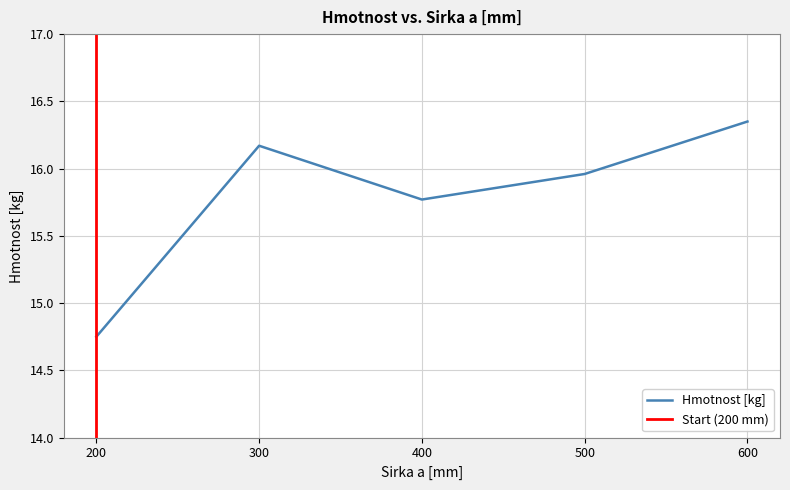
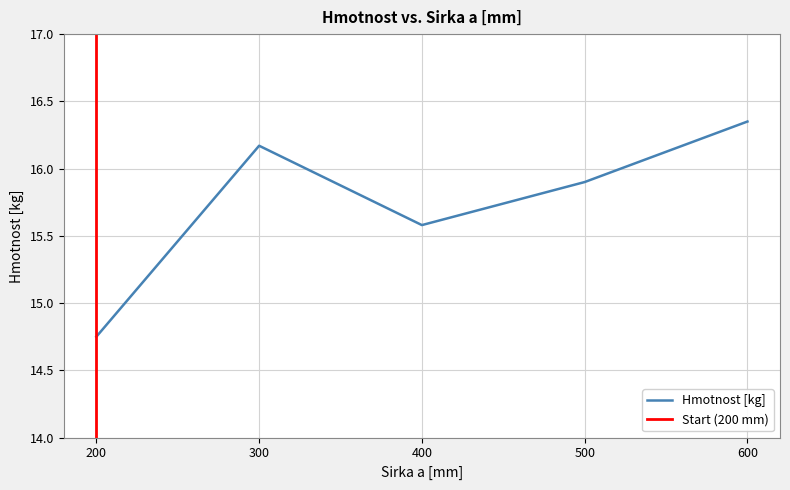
  {
    "200": 14.75,
    "300": 16.17,
-   "400": 15.77,
-   "500": 15.96,
+   "400": 15.58,
+   "500": 15.90,
    "600": 16.35
  }
